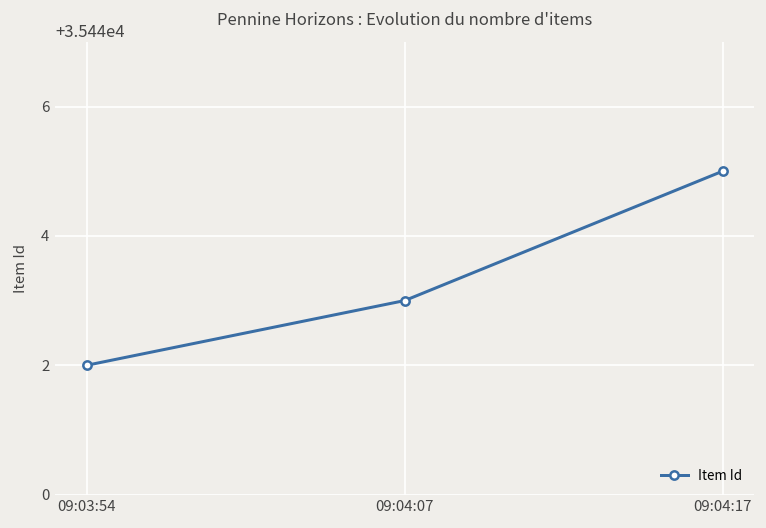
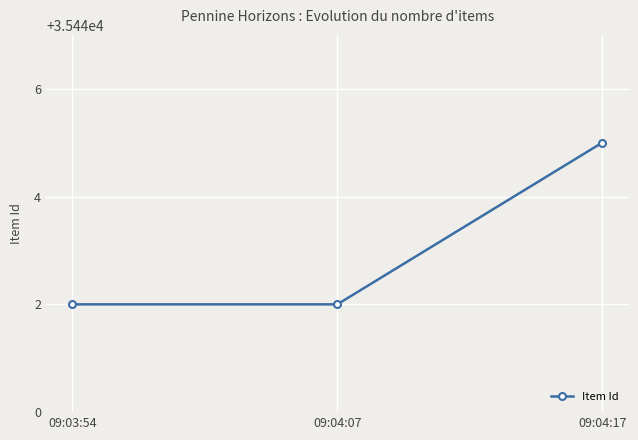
  {
    "09:03:54": 35442,
-   "09:04:07": 35443,
+   "09:04:07": 35442,
    "09:04:17": 35445
  }
